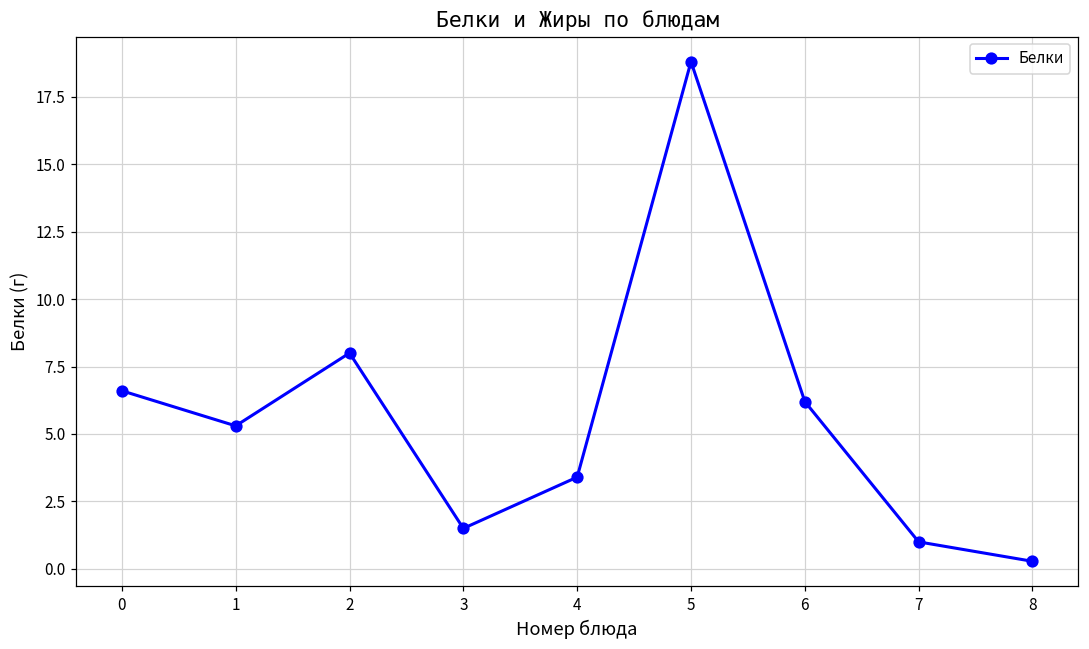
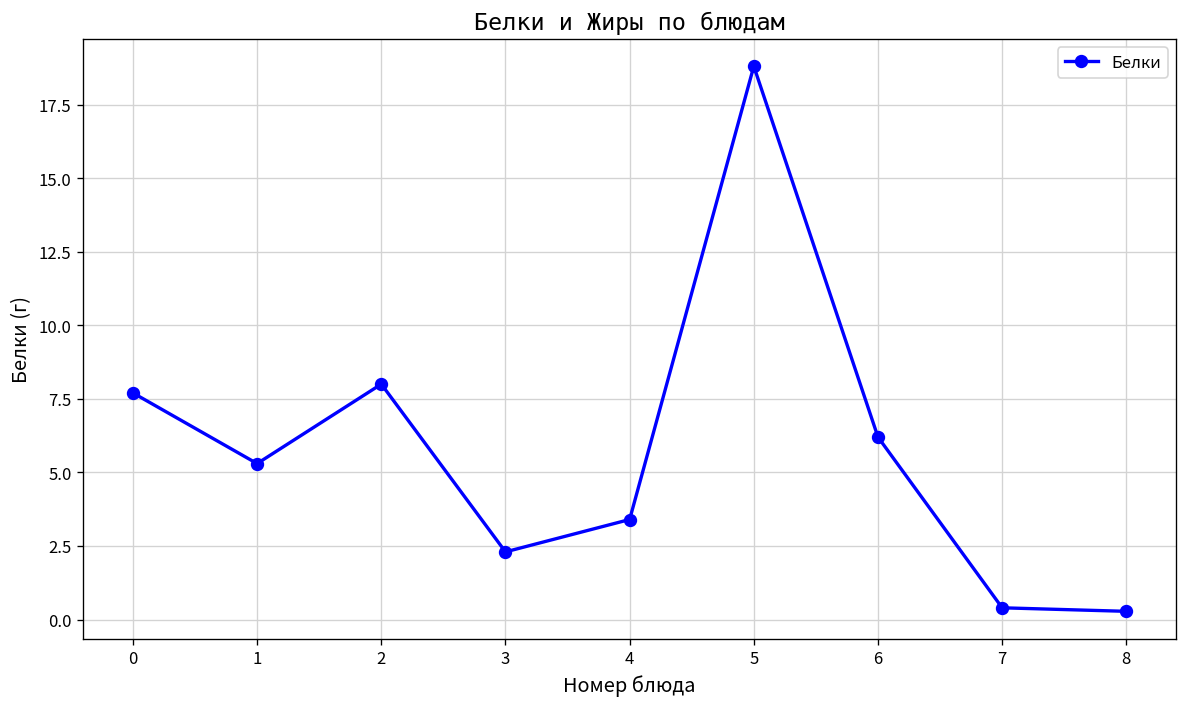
  {
-   "0": 6.6,
+   "0": 7.7,
    "1": 5.3,
    "2": 8.0,
-   "3": 1.5,
+   "3": 2.3,
    "4": 3.4,
    "5": 18.8,
    "6": 6.2,
-   "7": 1.0,
+   "7": 0.4,
    "8": 0.3
  }
